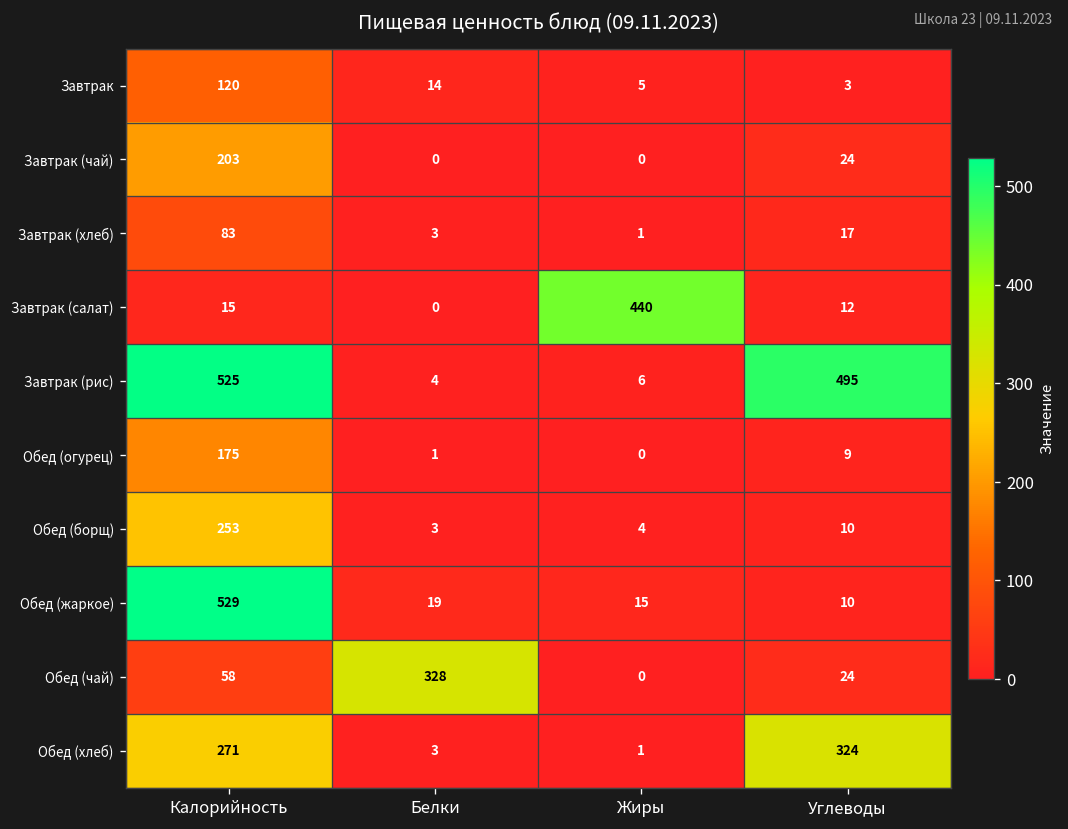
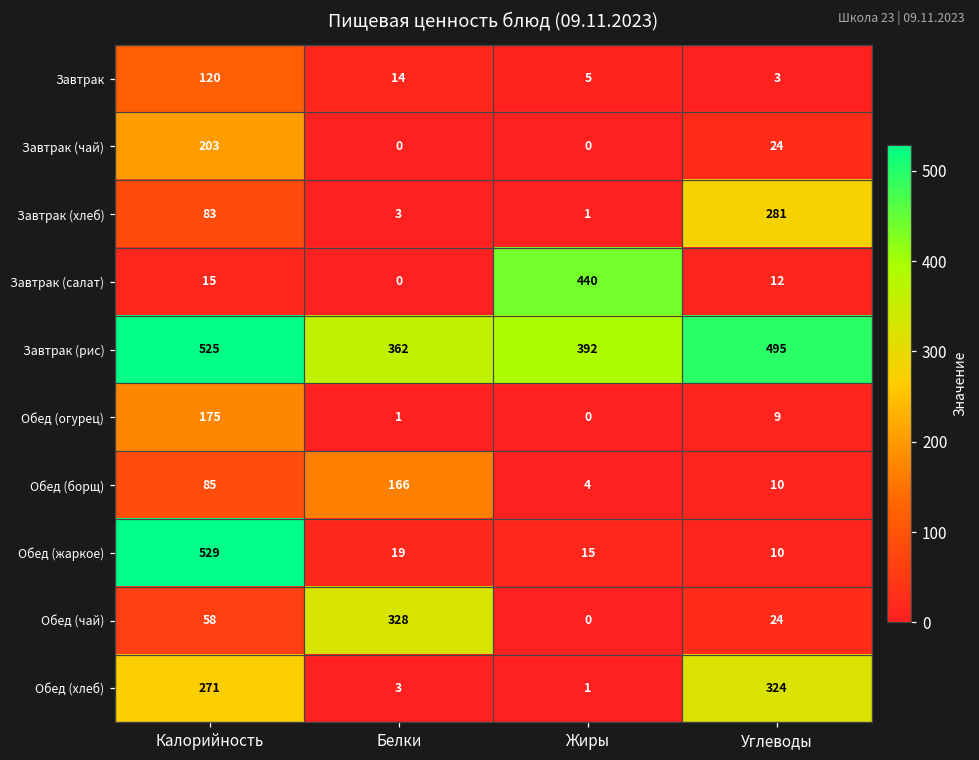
  {
    "Завтрак": {
      "Калорийность": 120,
      "Белки": 14,
      "Жиры": 5,
      "Углеводы": 3
    },
    "Завтрак (чай)": {
      "Калорийность": 203,
      "Белки": 0,
      "Жиры": 0,
      "Углеводы": 24
    },
    "Завтрак (хлеб)": {
      "Калорийность": 83,
      "Белки": 3,
      "Жиры": 1,
-     "Углеводы": 17
+     "Углеводы": 281
    },
    "Завтрак (салат)": {
      "Калорийность": 15,
      "Белки": 0,
      "Жиры": 440,
      "Углеводы": 12
    },
    "Завтрак (рис)": {
      "Калорийность": 525,
-     "Белки": 4,
-     "Жиры": 6,
+     "Белки": 362,
+     "Жиры": 392,
      "Углеводы": 495
    },
    "Обед (огурец)": {
      "Калорийность": 175,
      "Белки": 1,
      "Жиры": 0,
      "Углеводы": 9
    },
    "Обед (борщ)": {
-     "Калорийность": 253,
-     "Белки": 3,
+     "Калорийность": 85,
+     "Белки": 166,
      "Жиры": 4,
      "Углеводы": 10
    },
    "Обед (жаркое)": {
      "Калорийность": 529,
      "Белки": 19,
      "Жиры": 15,
      "Углеводы": 10
    },
    "Обед (чай)": {
      "Калорийность": 58,
      "Белки": 328,
      "Жиры": 0,
      "Углеводы": 24
    },
    "Обед (хлеб)": {
      "Калорийность": 271,
      "Белки": 3,
      "Жиры": 1,
      "Углеводы": 324
    }
  }
